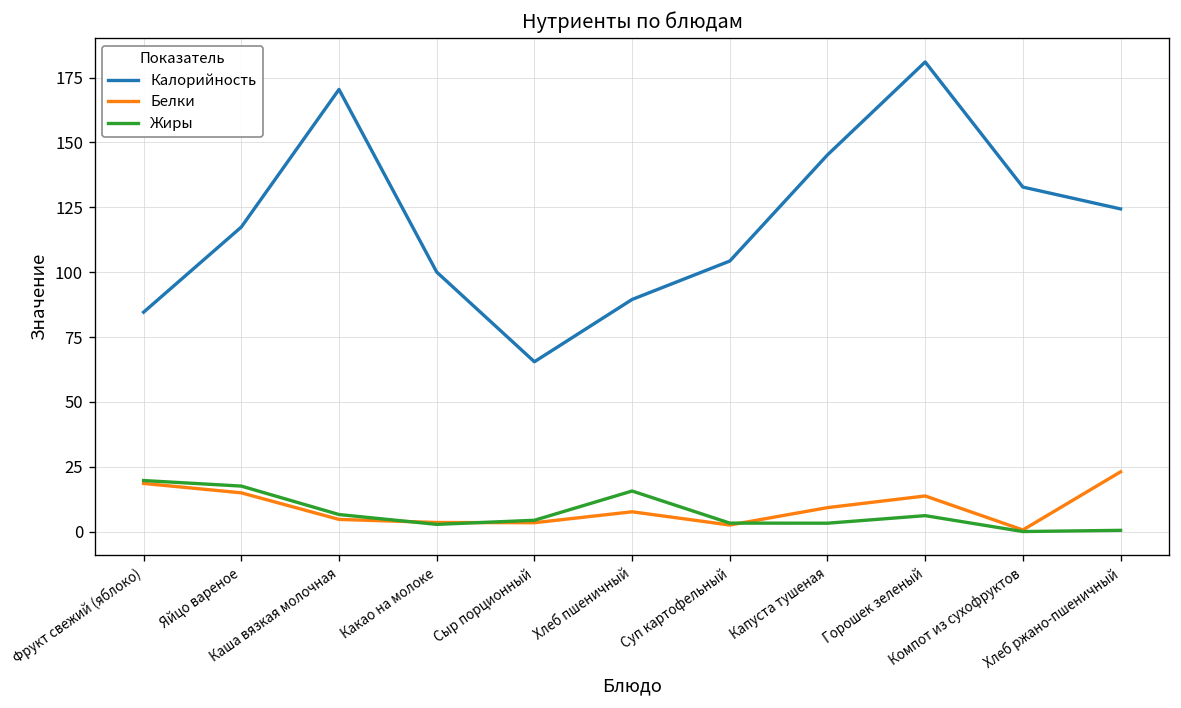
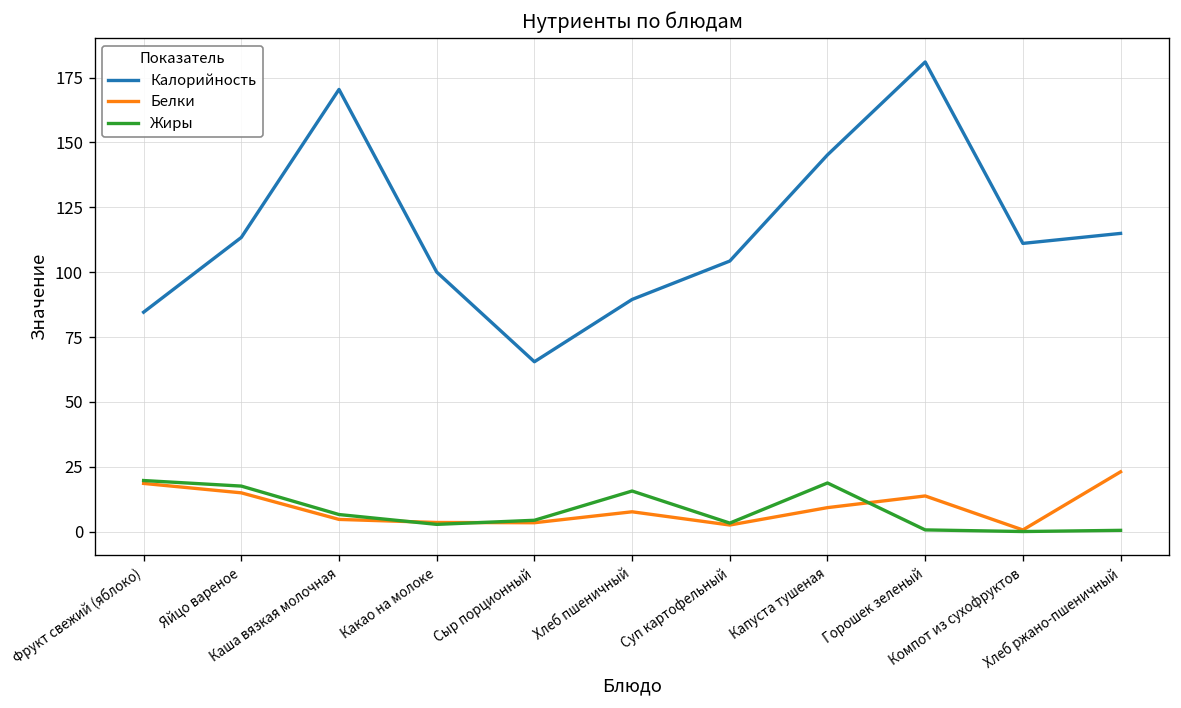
  {
    "Калорийность": {
      "Фрукт свежий (яблоко)": 85,
-     "Яйцо вареное": 117,
+     "Яйцо вареное": 113,
      "Каша вязкая молочная": 170,
      "Какао на молоке": 100,
      "Сыр порционный": 66,
      "Хлеб пшеничный": 90,
      "Суп картофельный": 104,
      "Капуста тушеная": 145,
      "Горошек зеленый": 181,
-     "Компот из сухофруктов": 133,
-     "Хлеб ржано-пшеничный": 124
+     "Компот из сухофруктов": 111,
+     "Хлеб ржано-пшеничный": 115
    },
    "Белки": {
      "Яйцо вареное": 15,
      "Каша вязкая молочная": 5,
      "Хлеб пшеничный": 8,
      "Капуста тушеная": 9,
      "Горошек зеленый": 14,
      "Хлеб ржано-пшеничный": 23
    },
    "Жиры": {
      "Яйцо вареное": 18,
      "Каша вязкая молочная": 7,
      "Хлеб пшеничный": 16,
-     "Капуста тушеная": 3,
-     "Горошек зеленый": 6,
+     "Капуста тушеная": 19,
+     "Горошек зеленый": 1,
      "Хлеб ржано-пшеничный": 1
    }
  }
